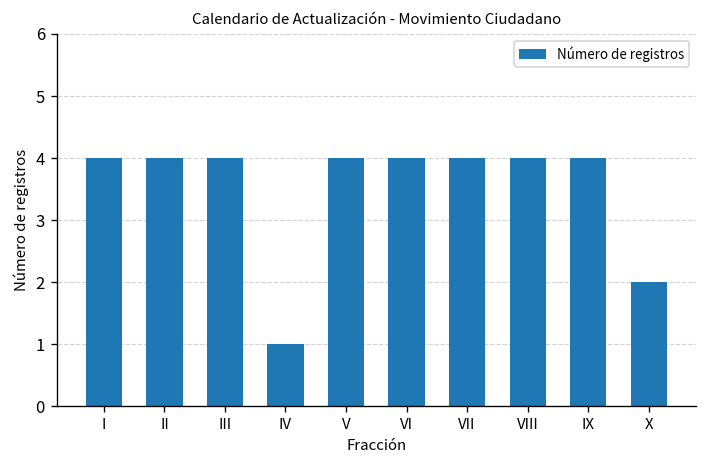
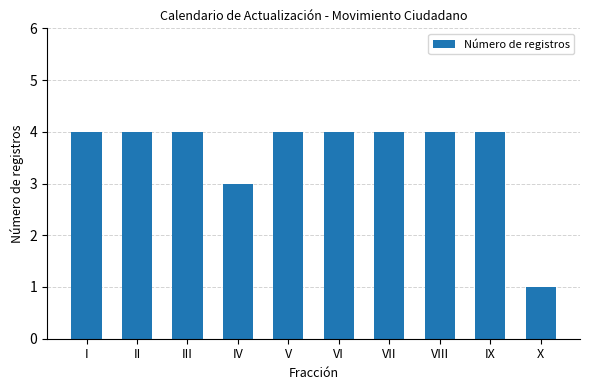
  {
    "I": 4,
    "II": 4,
    "III": 4,
-   "IV": 1,
+   "IV": 3,
    "V": 4,
    "VI": 4,
    "VII": 4,
    "VIII": 4,
    "IX": 4,
-   "X": 2
+   "X": 1
  }
